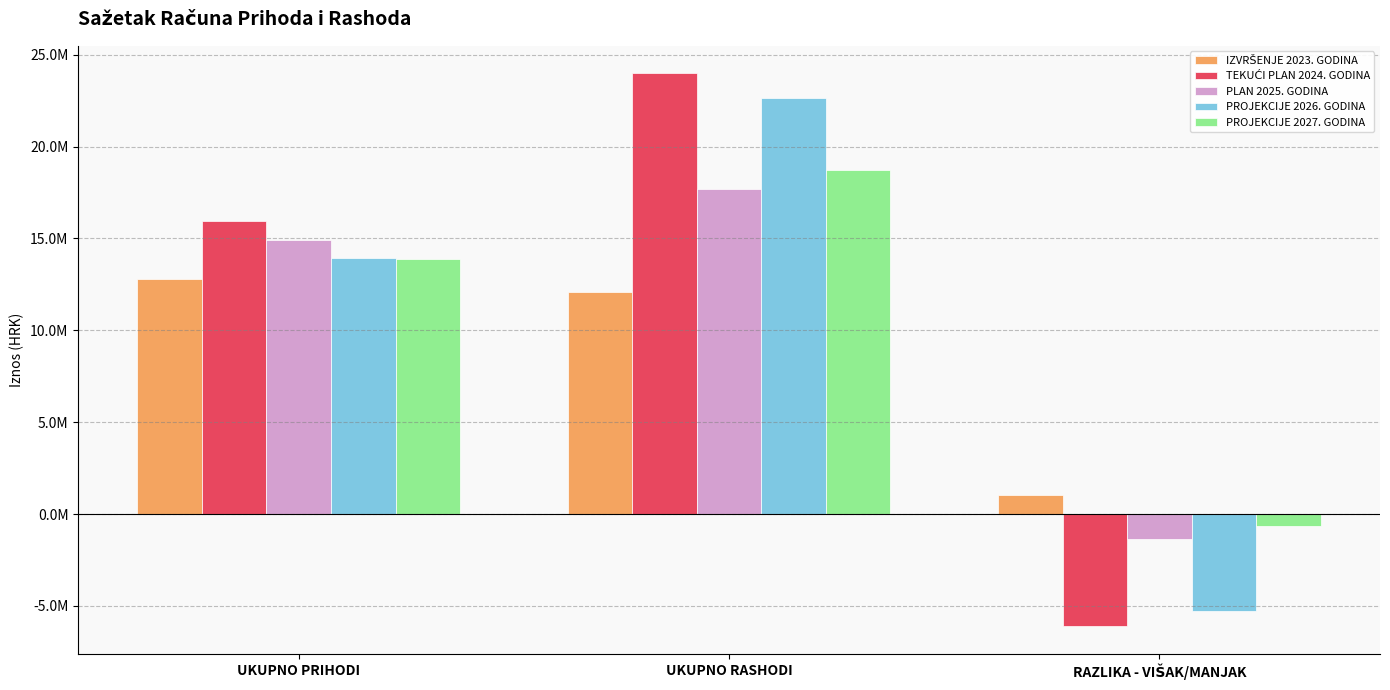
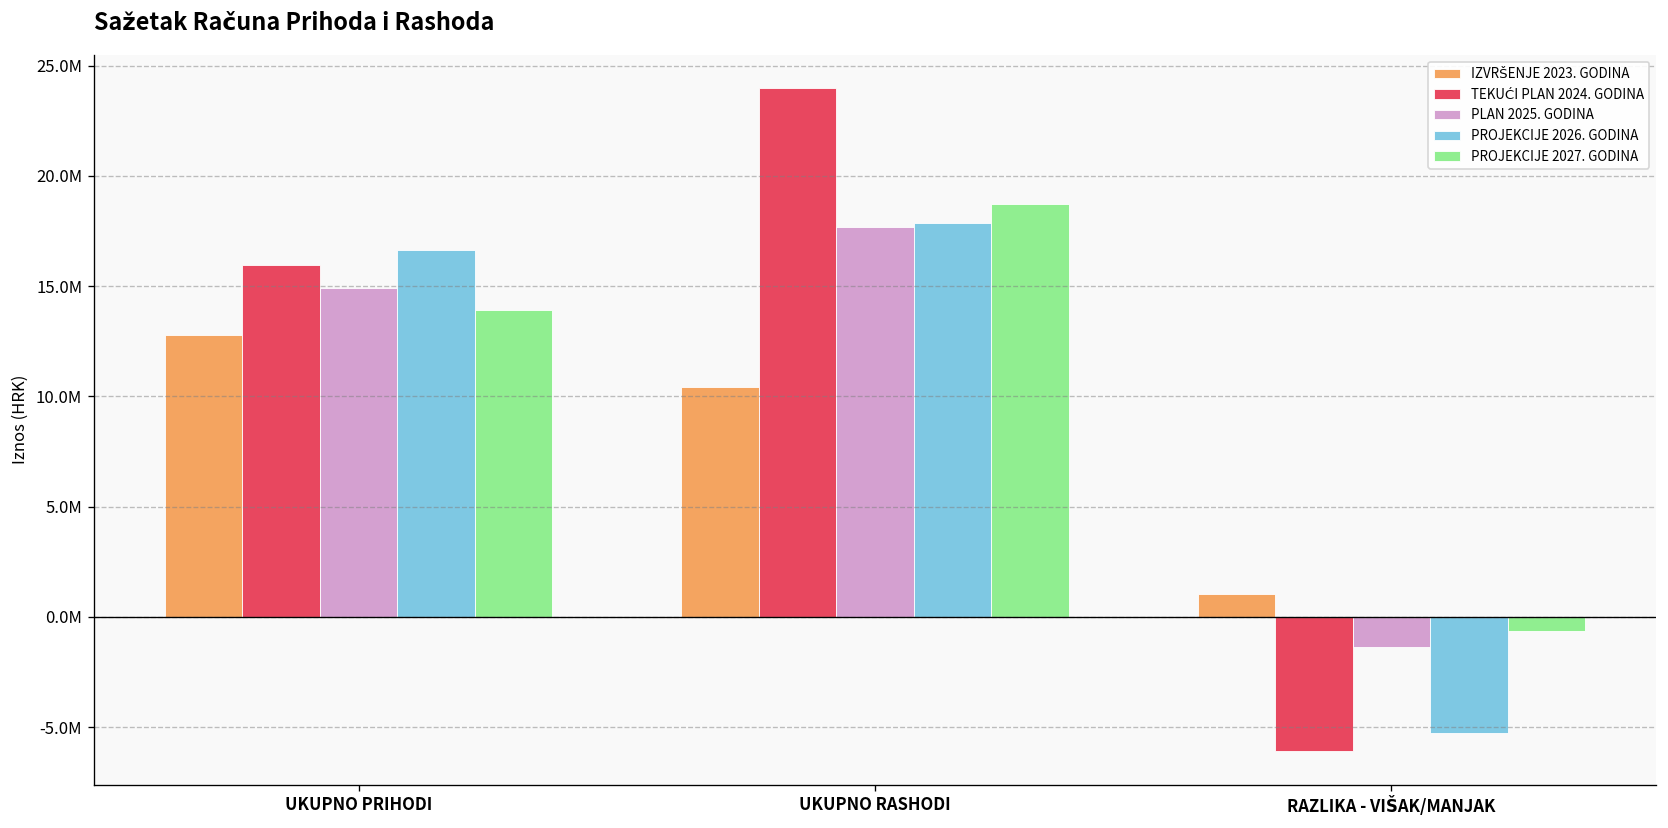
  {
    "IZVRŠENJE 2023. GODINA": {
      "UKUPNO PRIHODI": 12800000,
-     "UKUPNO RASHODI": 12100000,
+     "UKUPNO RASHODI": 10400000,
      "RAZLIKA - VIŠAK/MANJAK": 1100000
    },
    "TEKUĆI PLAN 2024. GODINA": {
      "UKUPNO PRIHODI": 15900000,
      "UKUPNO RASHODI": 24000000,
      "RAZLIKA - VIŠAK/MANJAK": -6100000
    },
    "PLAN 2025. GODINA": {
      "UKUPNO PRIHODI": 14900000,
      "UKUPNO RASHODI": 17700000,
      "RAZLIKA - VIŠAK/MANJAK": -1400000
    },
    "PROJEKCIJE 2026. GODINA": {
-     "UKUPNO PRIHODI": 13900000,
-     "UKUPNO RASHODI": 22700000,
+     "UKUPNO PRIHODI": 16600000,
+     "UKUPNO RASHODI": 17900000,
      "RAZLIKA - VIŠAK/MANJAK": -5200000
    },
    "PROJEKCIJE 2027. GODINA": {
      "UKUPNO PRIHODI": 13900000,
      "UKUPNO RASHODI": 18700000,
      "RAZLIKA - VIŠAK/MANJAK": -600000
    }
  }
